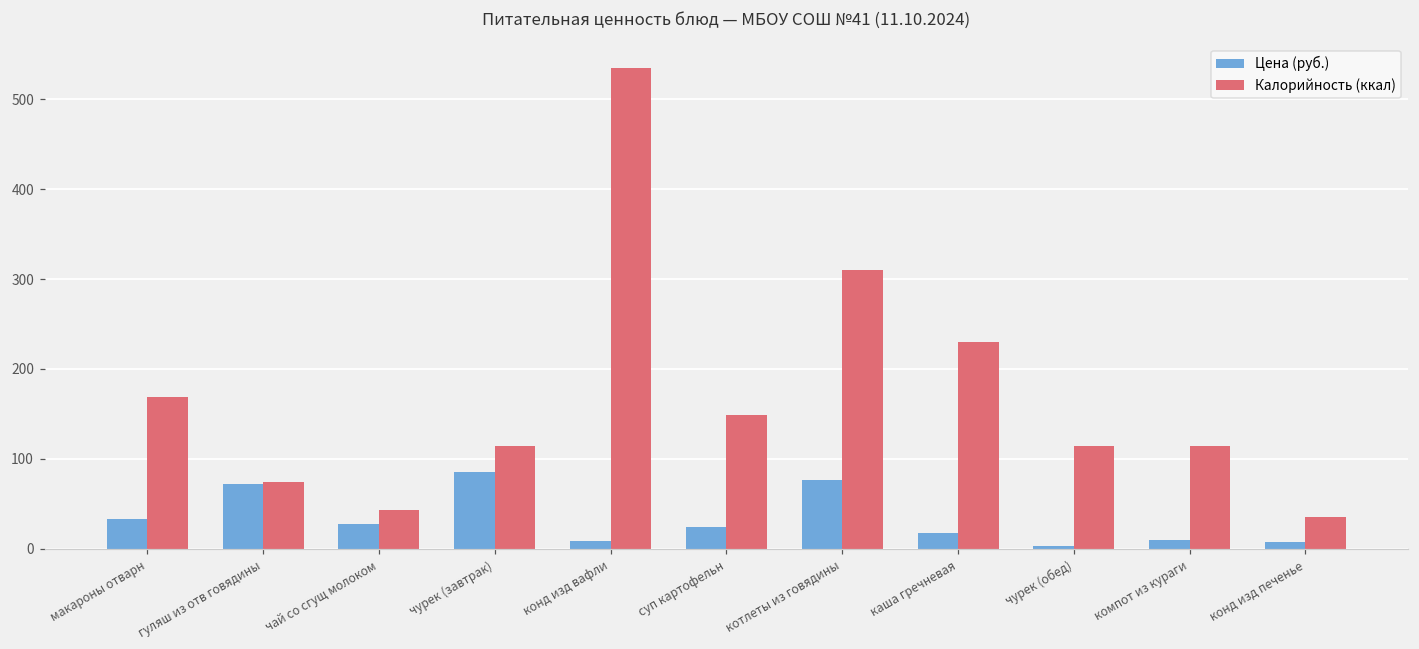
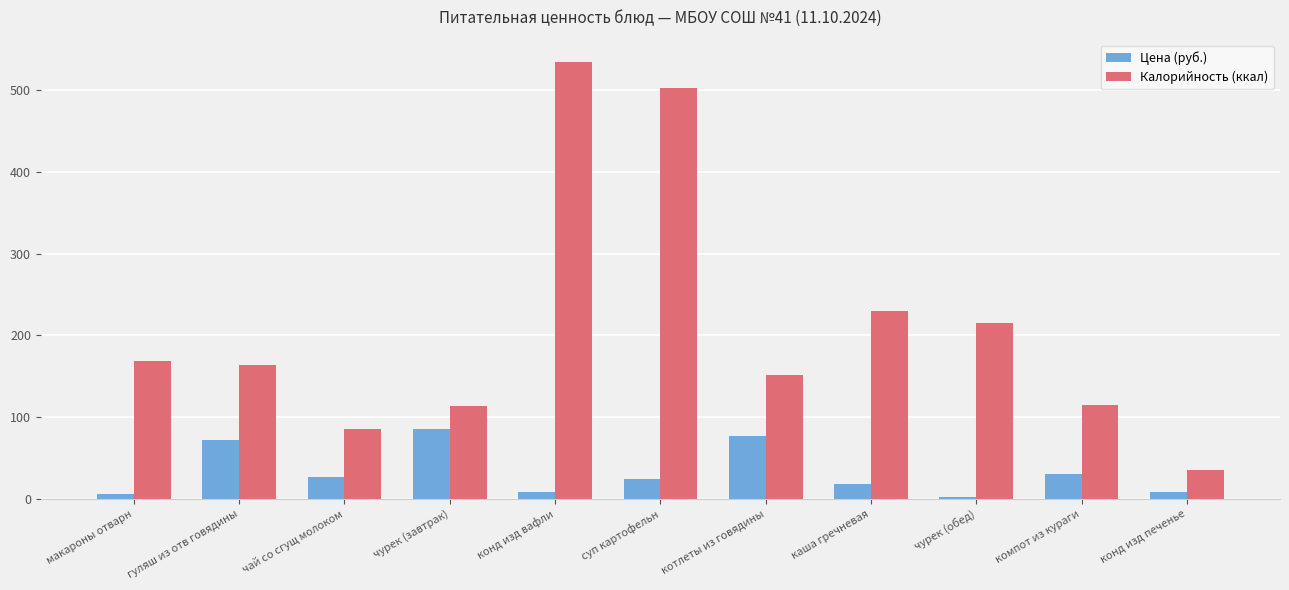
  {
    "Цена (руб.)": {
-     "макароны отварн": 30,
+     "макароны отварн": 10,
      "гуляш из отв говядины": 70,
      "чай со сгущ молоком": 30,
      "чурек (завтрак)": 90,
      "конд изд вафли": 10,
      "суп картофельн": 20,
      "котлеты из говядины": 80,
      "каша гречневая": 20,
-     "компот из кураги": 10,
+     "компот из кураги": 30,
      "конд изд печенье": 10
    },
    "Калорийность (ккал)": {
      "макароны отварн": 170,
-     "гуляш из отв говядины": 70,
-     "чай со сгущ молоком": 40,
+     "гуляш из отв говядины": 160,
+     "чай со сгущ молоком": 90,
      "чурек (завтрак)": 110,
      "конд изд вафли": 540,
-     "суп картофельн": 150,
-     "котлеты из говядины": 310,
+     "суп картофельн": 500,
+     "котлеты из говядины": 150,
      "каша гречневая": 230,
-     "чурек (обед)": 110,
+     "чурек (обед)": 220,
      "компот из кураги": 110,
      "конд изд печенье": 30
    }
  }
